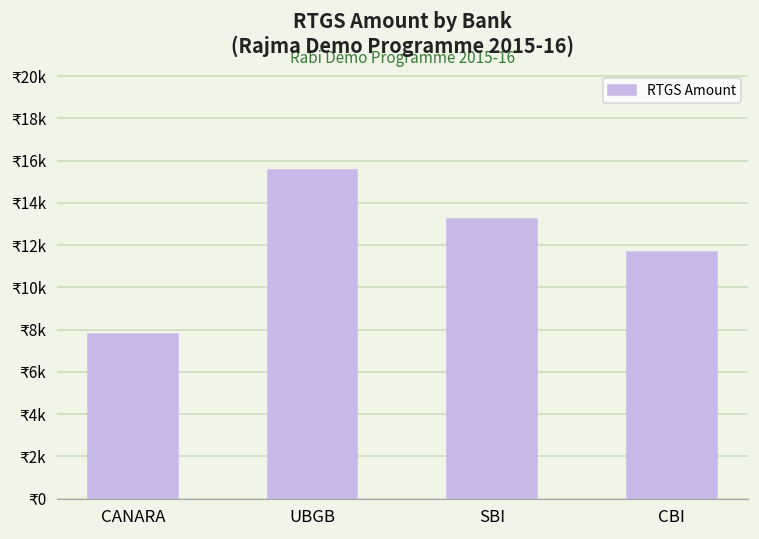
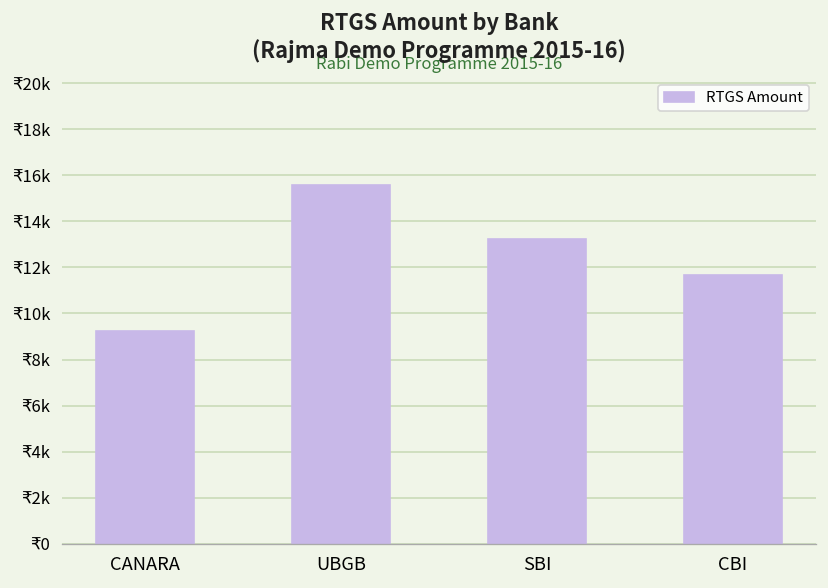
  {
-   "CANARA": "₹7800",
+   "CANARA": "₹9200",
    "UBGB": "₹15600",
    "SBI": "₹13200",
    "CBI": "₹11700"
  }
